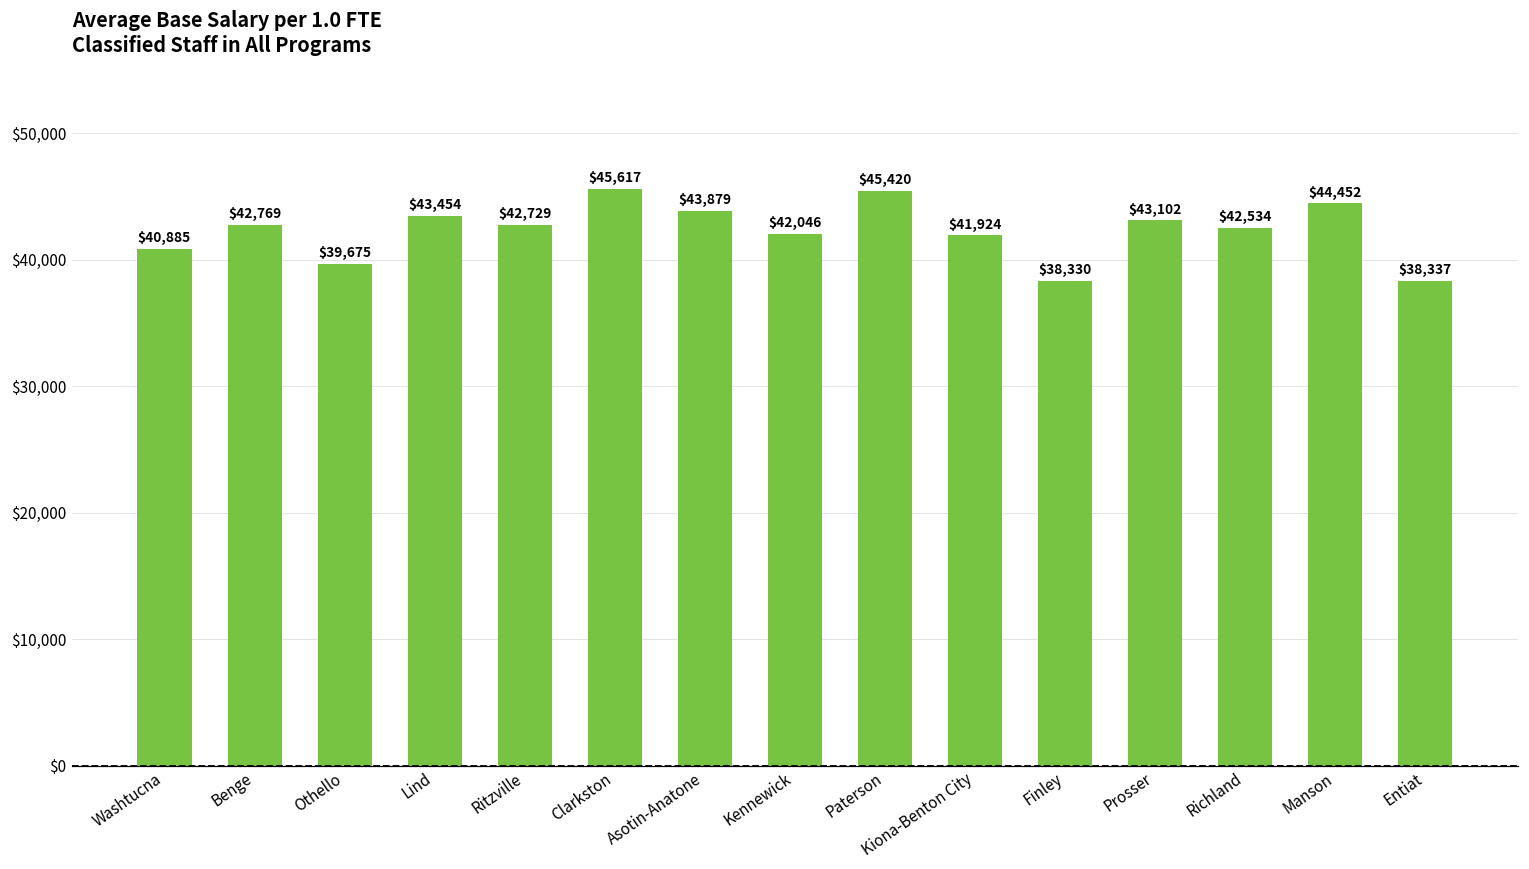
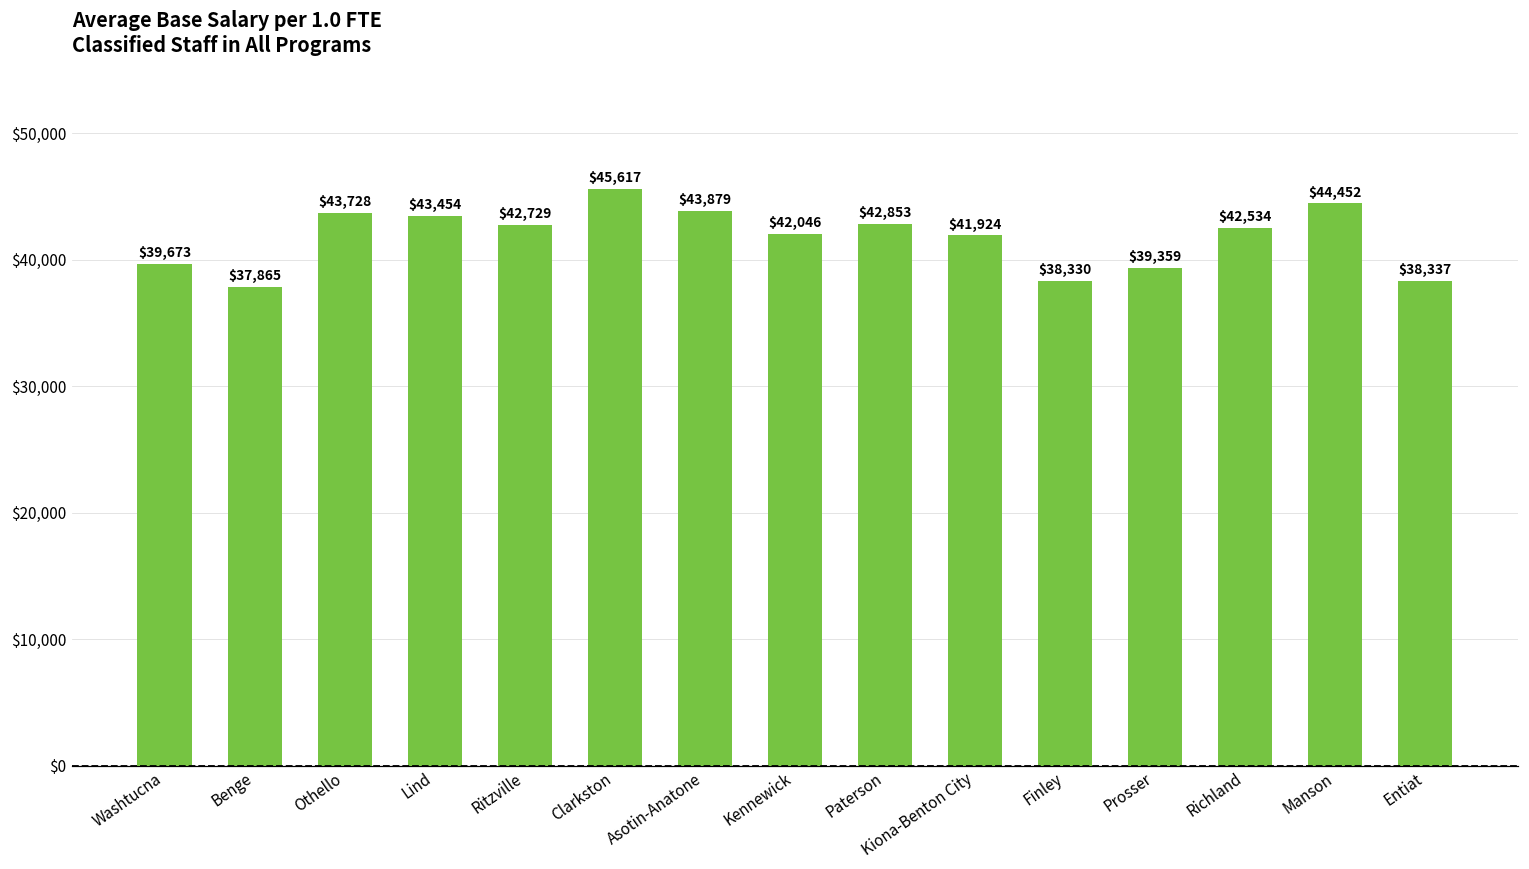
  {
-   "Washtucna": "$40,885",
-   "Benge": "$42,769",
-   "Othello": "$39,675",
+   "Washtucna": "$39,673",
+   "Benge": "$37,865",
+   "Othello": "$43,728",
    "Lind": "$43,454",
    "Ritzville": "$42,729",
    "Clarkston": "$45,617",
    "Asotin-Anatone": "$43,879",
    "Kennewick": "$42,046",
-   "Paterson": "$45,420",
+   "Paterson": "$42,853",
    "Kiona-Benton City": "$41,924",
    "Finley": "$38,330",
-   "Prosser": "$43,102",
+   "Prosser": "$39,359",
    "Richland": "$42,534",
    "Manson": "$44,452",
    "Entiat": "$38,337"
  }
